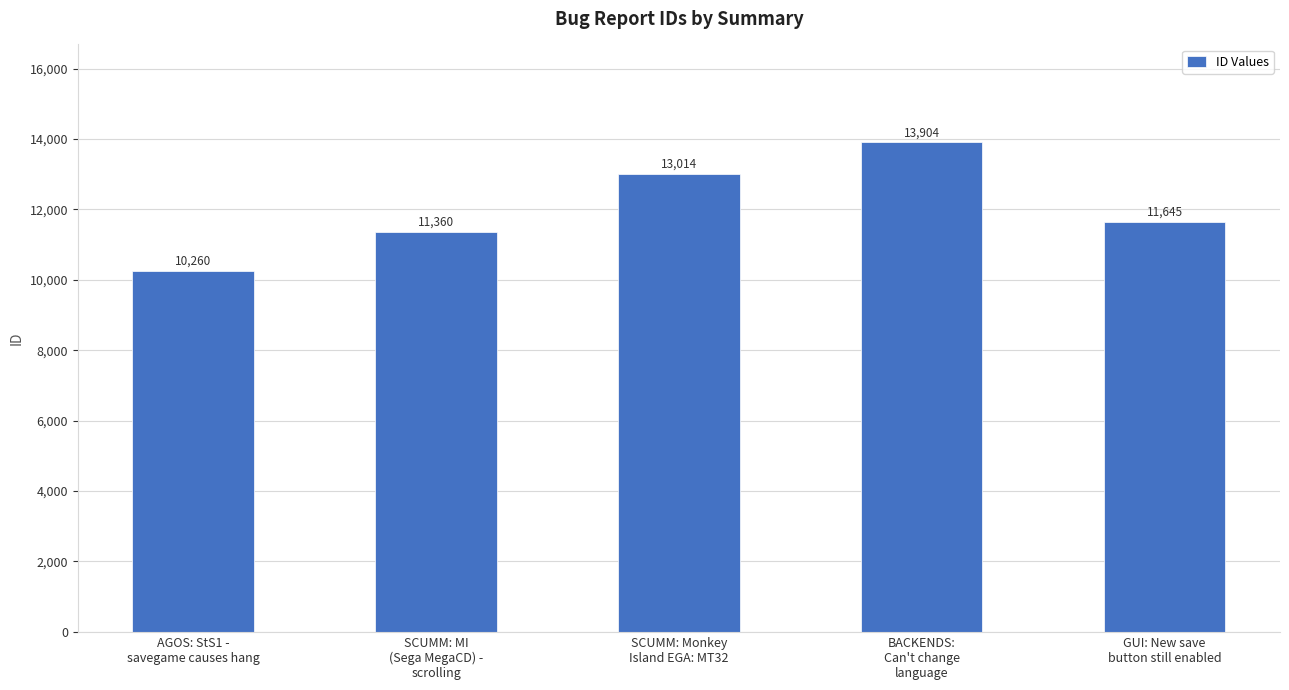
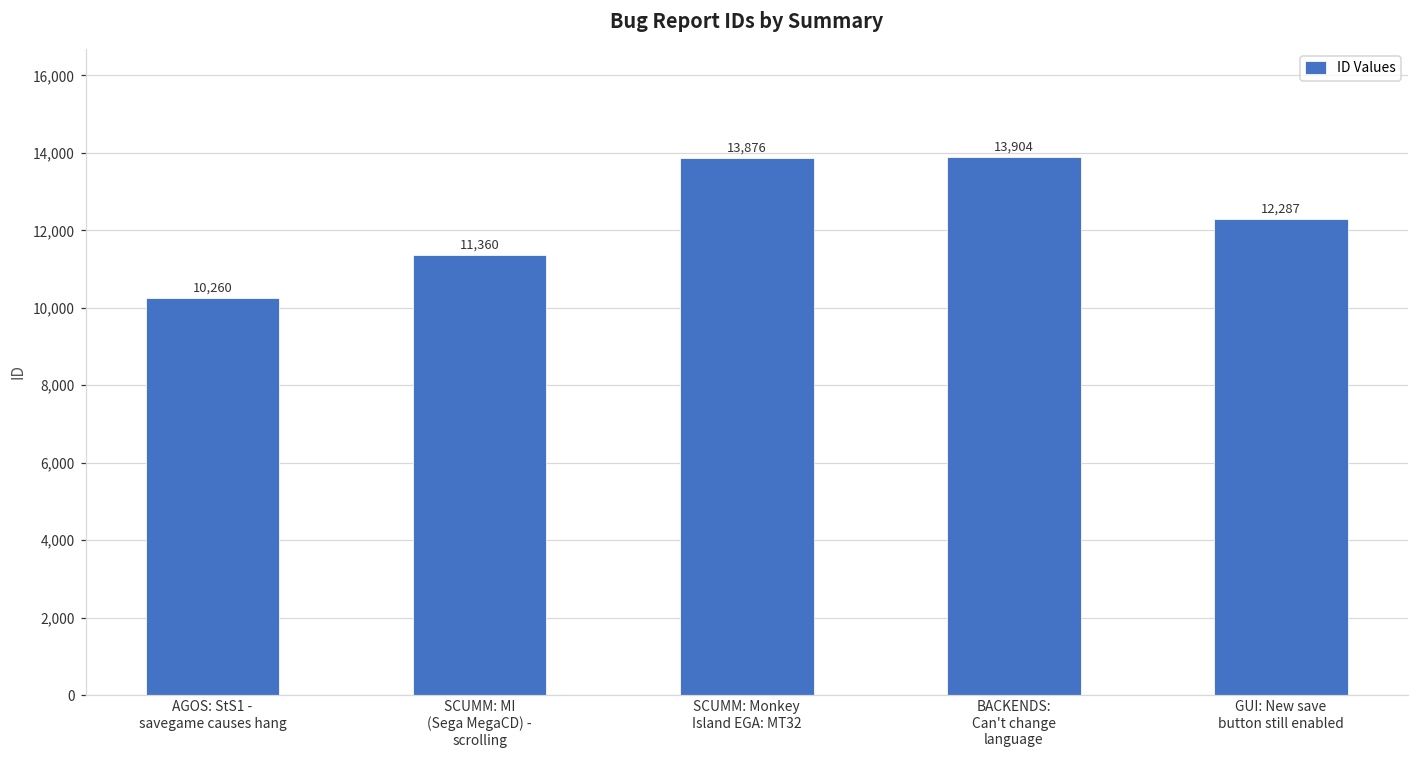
  {
    "AGOS: StS1 - savegame causes hang": "10,260",
    "SCUMM: MI (Sega MegaCD) - scrolling": "11,360",
-   "SCUMM: Monkey Island EGA: MT32": "13,014",
+   "SCUMM: Monkey Island EGA: MT32": "13,876",
    "BACKENDS: Can't change language": "13,904",
-   "GUI: New save button still enabled": "11,645"
+   "GUI: New save button still enabled": "12,287"
  }
